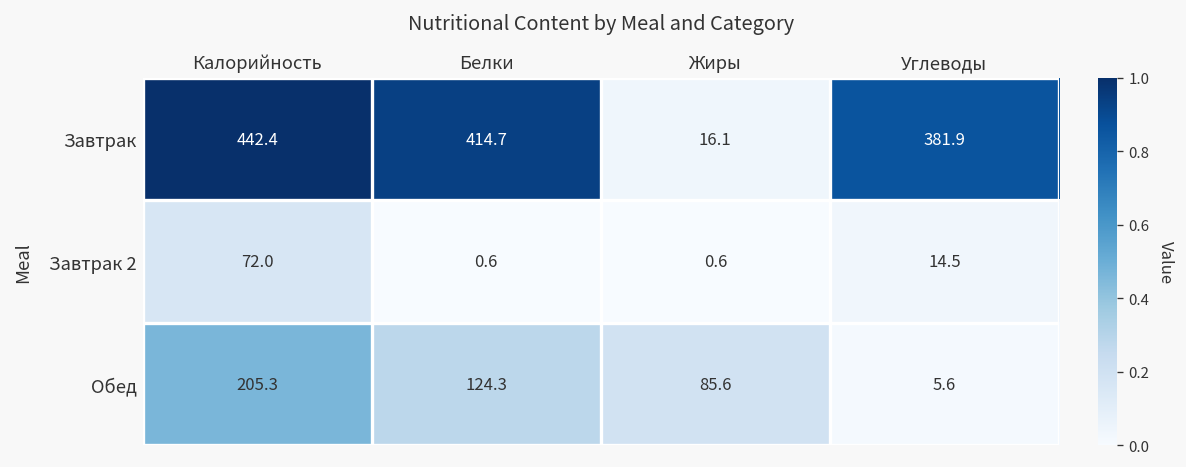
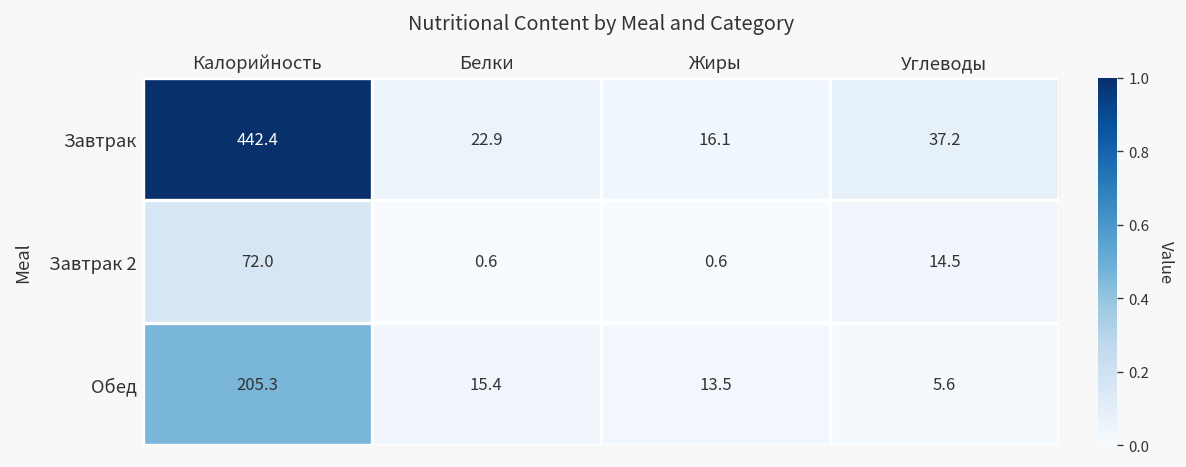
  {
    "Завтрак": {
      "Калорийность": 442.4,
-     "Белки": 414.7,
+     "Белки": 22.9,
      "Жиры": 16.1,
-     "Углеводы": 381.9
+     "Углеводы": 37.2
    },
    "Завтрак 2": {
      "Калорийность": 72.0,
      "Белки": 0.6,
      "Жиры": 0.6,
      "Углеводы": 14.5
    },
    "Обед": {
      "Калорийность": 205.3,
-     "Белки": 124.3,
-     "Жиры": 85.6,
+     "Белки": 15.4,
+     "Жиры": 13.5,
      "Углеводы": 5.6
    }
  }
